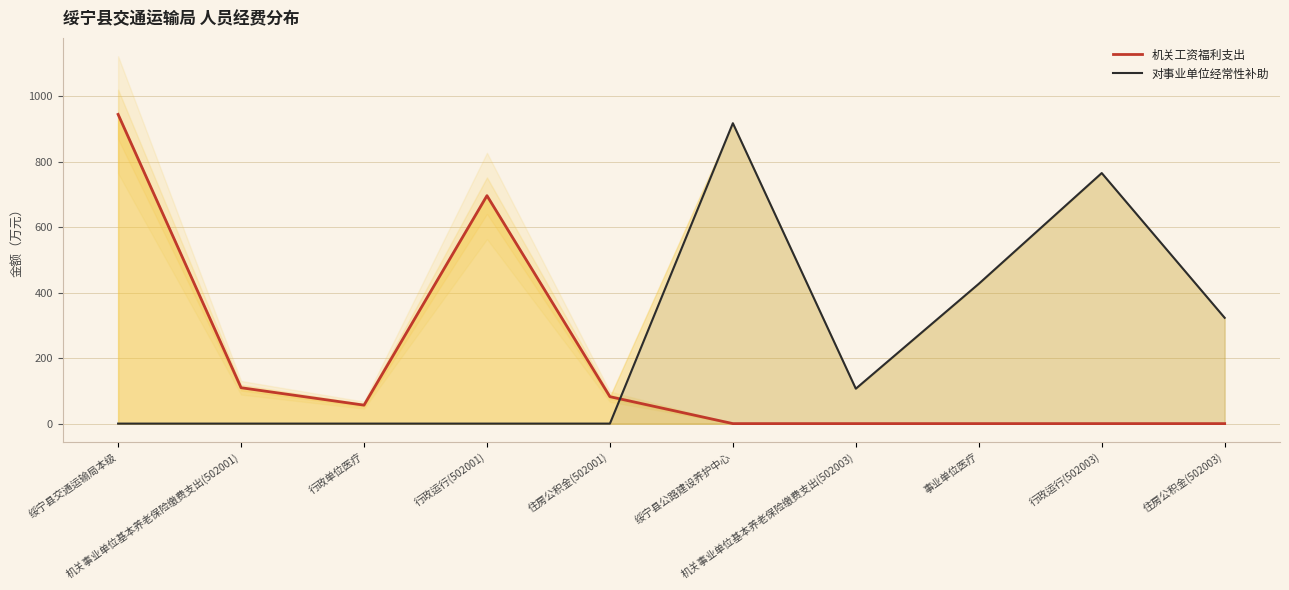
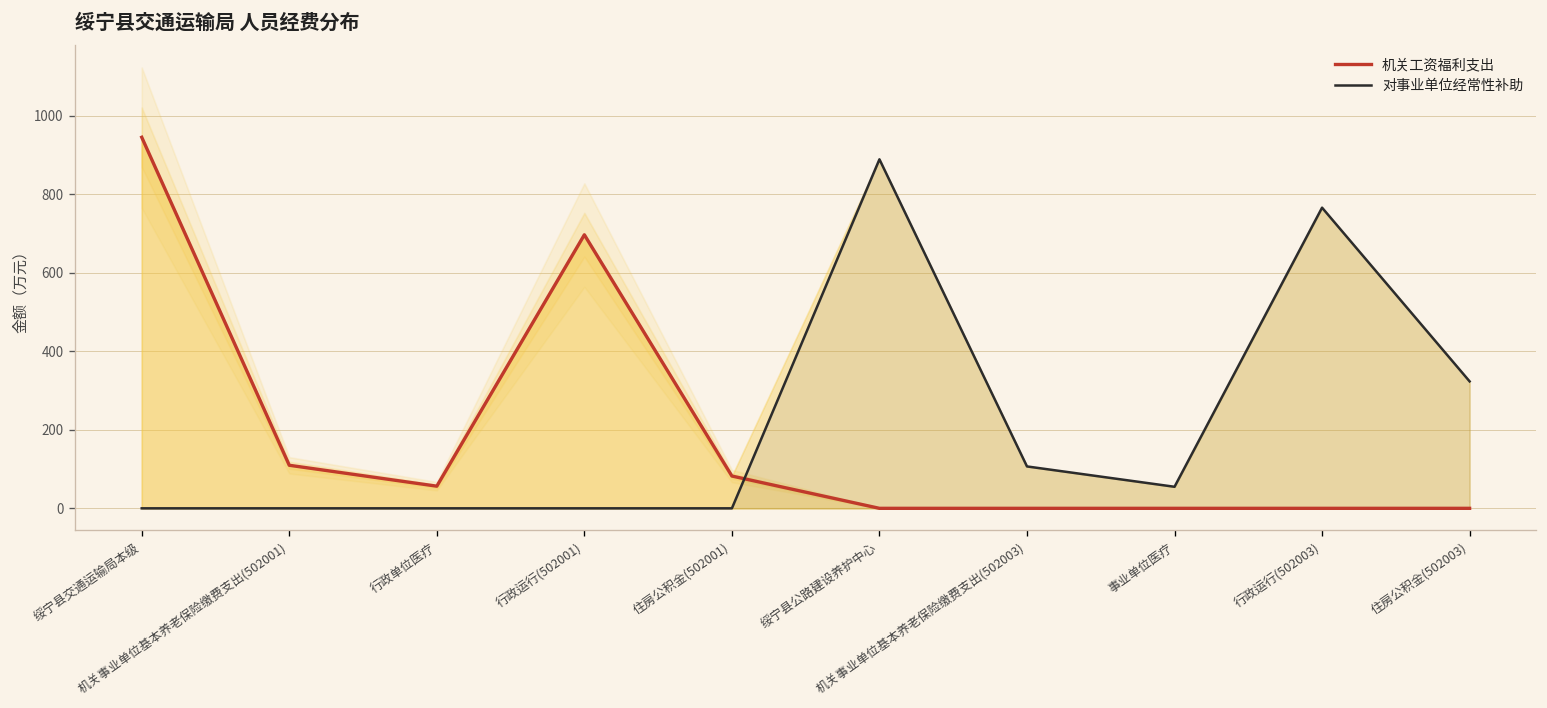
  {
    "对事业单位经常性补助": {
      "绥宁县交通运输局本级": 0,
      "机关事业单位基本养老保险缴费支出(502001)": 0,
      "行政单位医疗": 0,
      "行政运行(502001)": 0,
      "住房公积金(502001)": 0,
-     "绥宁县公路建设养护中心": 920,
-     "事业单位医疗": 430
+     "绥宁县公路建设养护中心": 890,
+     "事业单位医疗": 50
    }
  }
